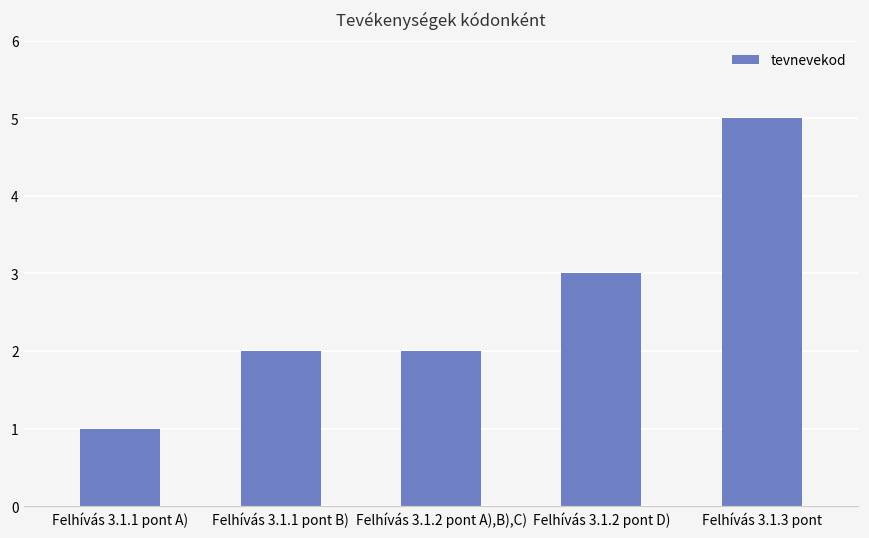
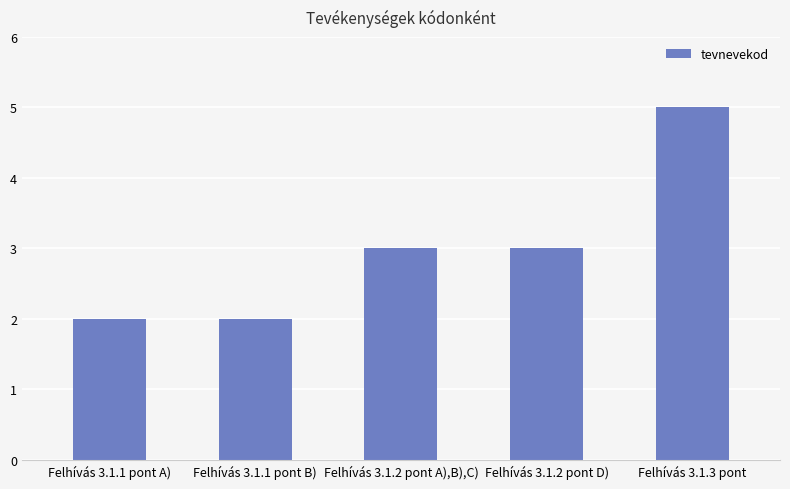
  {
-   "Felhívás 3.1.1 pont A)": 1,
+   "Felhívás 3.1.1 pont A)": 2,
    "Felhívás 3.1.1 pont B)": 2,
-   "Felhívás 3.1.2 pont A),B),C)": 2,
+   "Felhívás 3.1.2 pont A),B),C)": 3,
    "Felhívás 3.1.2 pont D)": 3,
    "Felhívás 3.1.3 pont": 5
  }
